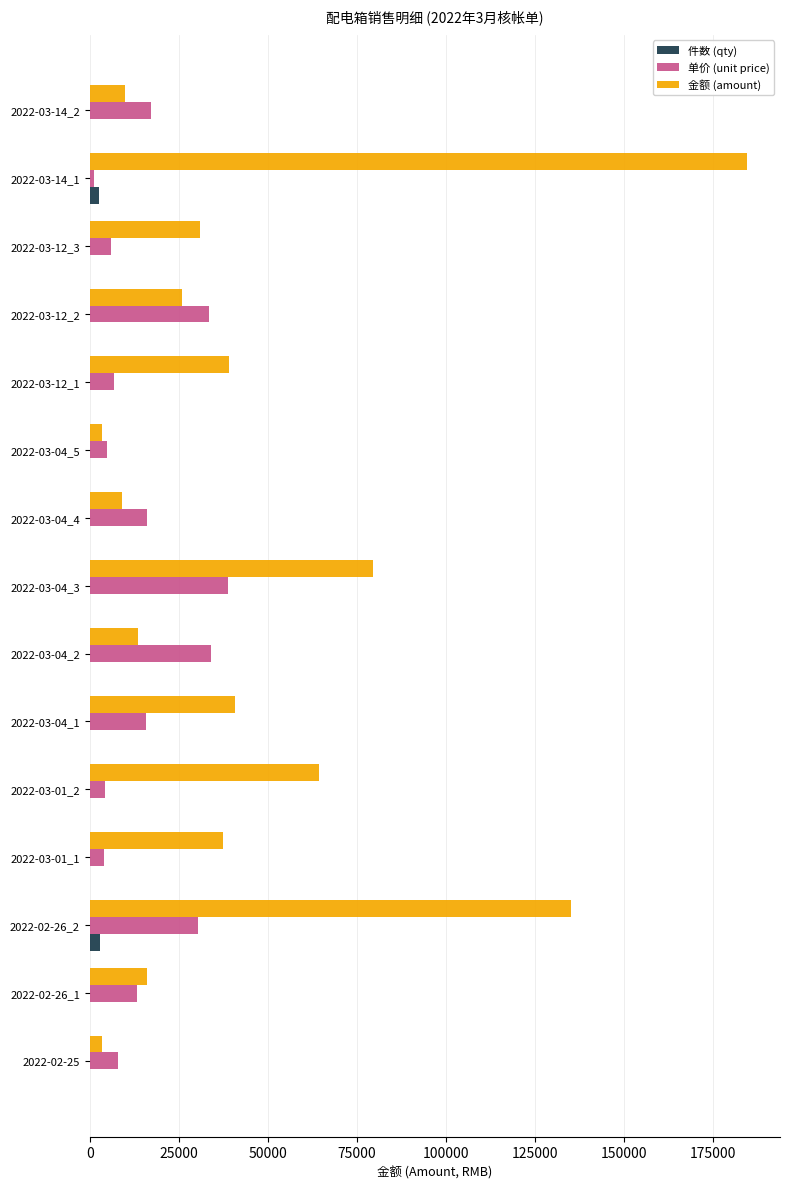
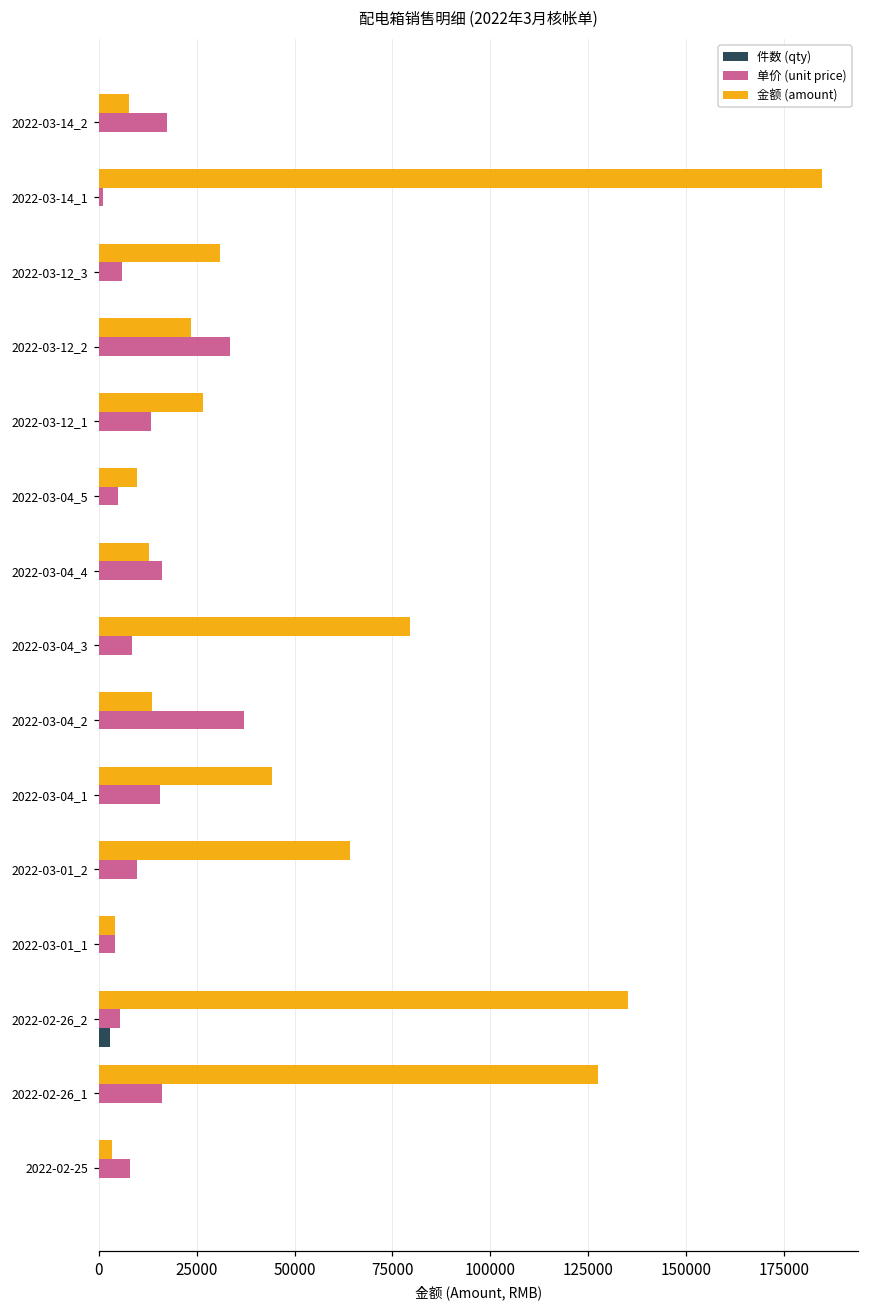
  {
    "件数 (qty)": {
-     "2022-03-14_1": 2000,
+     "2022-03-14_1": 0,
      "2022-02-26_2": 3000
    },
    "单价 (unit price)": {
      "2022-03-14_2": 17000,
      "2022-03-14_1": 1000,
      "2022-03-12_3": 6000,
      "2022-03-12_2": 33000,
-     "2022-03-12_1": 7000,
+     "2022-03-12_1": 13000,
      "2022-03-04_5": 5000,
      "2022-03-04_4": 16000,
-     "2022-03-04_3": 39000,
-     "2022-03-04_2": 34000,
+     "2022-03-04_3": 8000,
+     "2022-03-04_2": 37000,
      "2022-03-04_1": 16000,
-     "2022-03-01_2": 4000,
+     "2022-03-01_2": 10000,
      "2022-03-01_1": 4000,
-     "2022-02-26_2": 30000,
-     "2022-02-26_1": 13000,
+     "2022-02-26_2": 5000,
+     "2022-02-26_1": 16000,
      "2022-02-25": 8000
    },
    "金额 (amount)": {
-     "2022-03-14_2": 10000,
+     "2022-03-14_2": 8000,
      "2022-03-14_1": 185000,
      "2022-03-12_3": 31000,
-     "2022-03-12_2": 26000,
-     "2022-03-12_1": 39000,
-     "2022-03-04_5": 3000,
-     "2022-03-04_4": 9000,
+     "2022-03-12_2": 23000,
+     "2022-03-12_1": 27000,
+     "2022-03-04_5": 10000,
+     "2022-03-04_4": 13000,
      "2022-03-04_3": 80000,
      "2022-03-04_2": 14000,
-     "2022-03-04_1": 41000,
+     "2022-03-04_1": 44000,
      "2022-03-01_2": 64000,
-     "2022-03-01_1": 37000,
+     "2022-03-01_1": 4000,
      "2022-02-26_2": 135000,
-     "2022-02-26_1": 16000,
+     "2022-02-26_1": 127000,
      "2022-02-25": 3000
    }
  }
